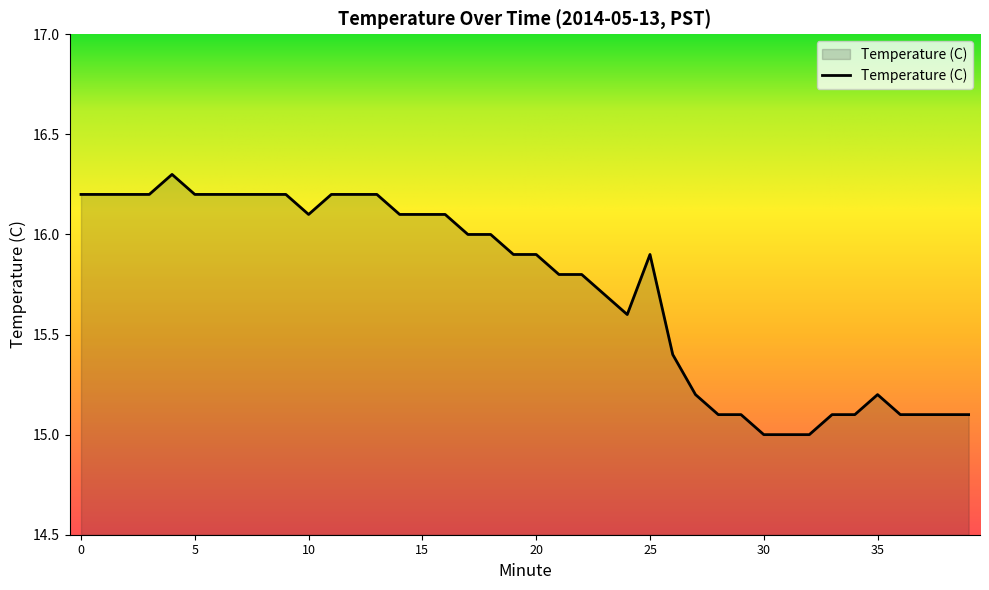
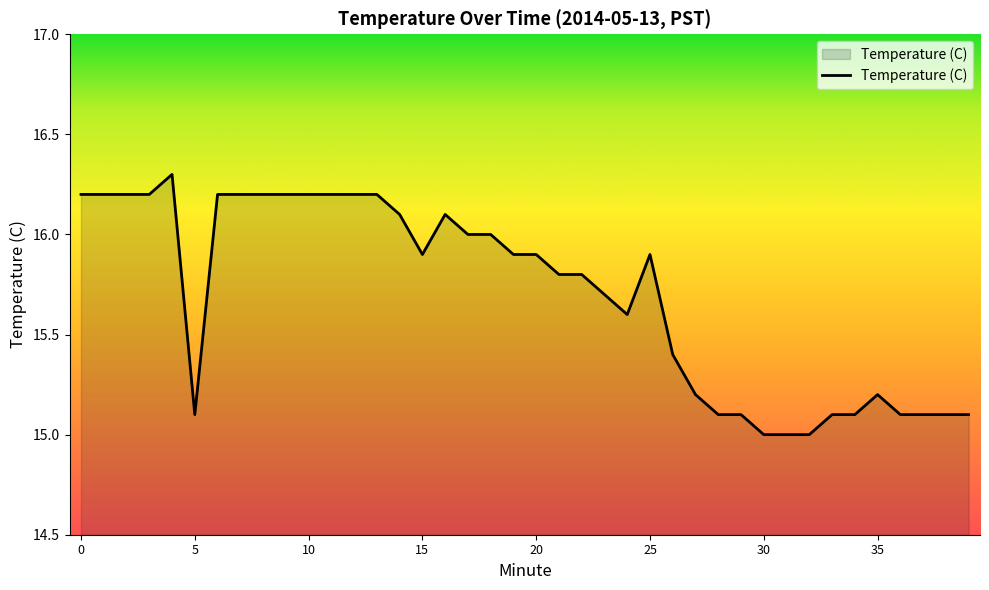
  {
    "0": 16.2,
-   "5": 16.2,
-   "10": 16.1,
-   "15": 16.1,
+   "5": 15.1,
+   "10": 16.2,
+   "15": 15.9,
    "20": 15.9,
    "25": 15.9,
    "30": 15.0,
    "35": 15.2
  }
